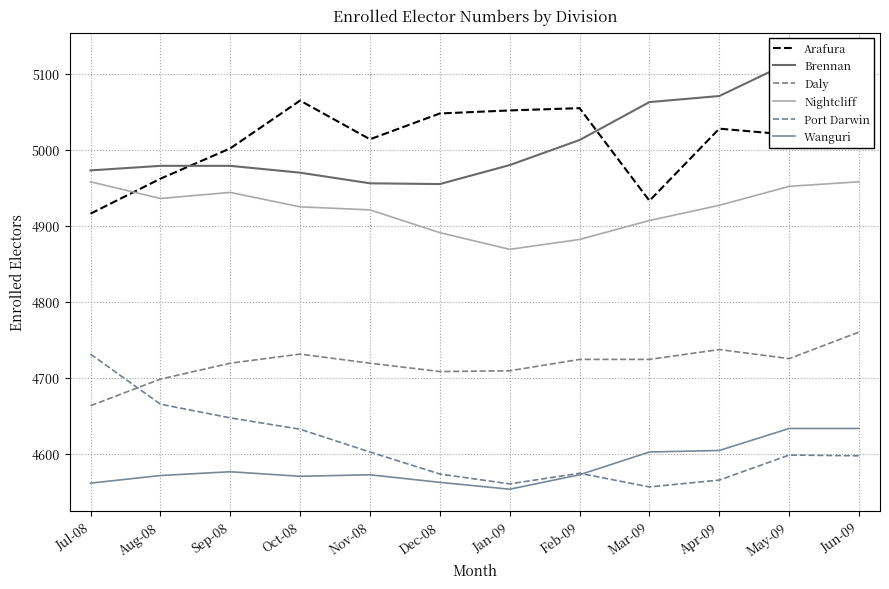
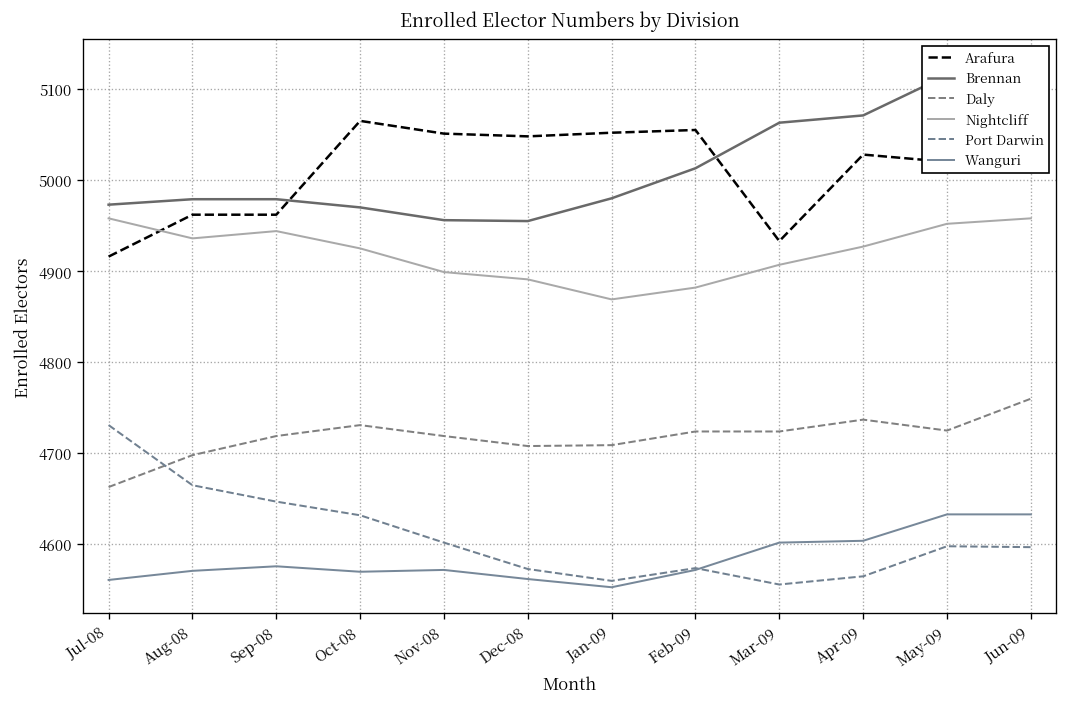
  {
    "Arafura": {
      "Jul-08": 4920,
      "Aug-08": 4960,
-     "Sep-08": 5000,
+     "Sep-08": 4960,
      "Oct-08": 5070,
-     "Nov-08": 5010,
+     "Nov-08": 5050,
      "Dec-08": 5050,
      "Jan-09": 5050,
      "Feb-09": 5060,
      "Mar-09": 4930,
      "Apr-09": 5030
    },
    "Nightcliff": {
      "Jul-08": 4960,
      "Aug-08": 4940,
      "Sep-08": 4940,
      "Oct-08": 4930,
-     "Nov-08": 4920,
+     "Nov-08": 4900,
      "Dec-08": 4890,
      "Jan-09": 4870,
      "Feb-09": 4880,
      "Mar-09": 4910,
      "Apr-09": 4930,
      "May-09": 4950,
      "Jun-09": 4960
    }
  }
